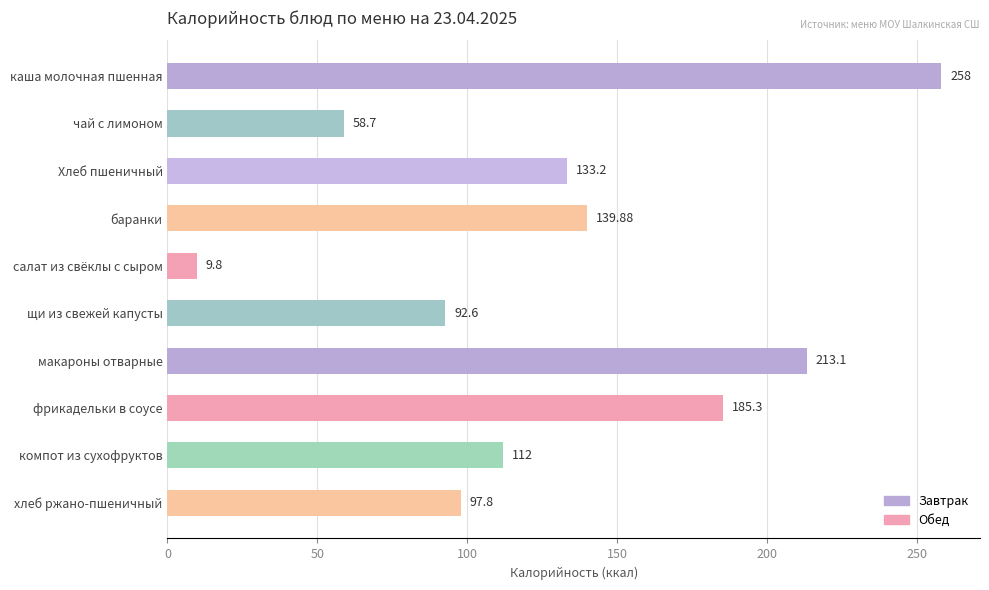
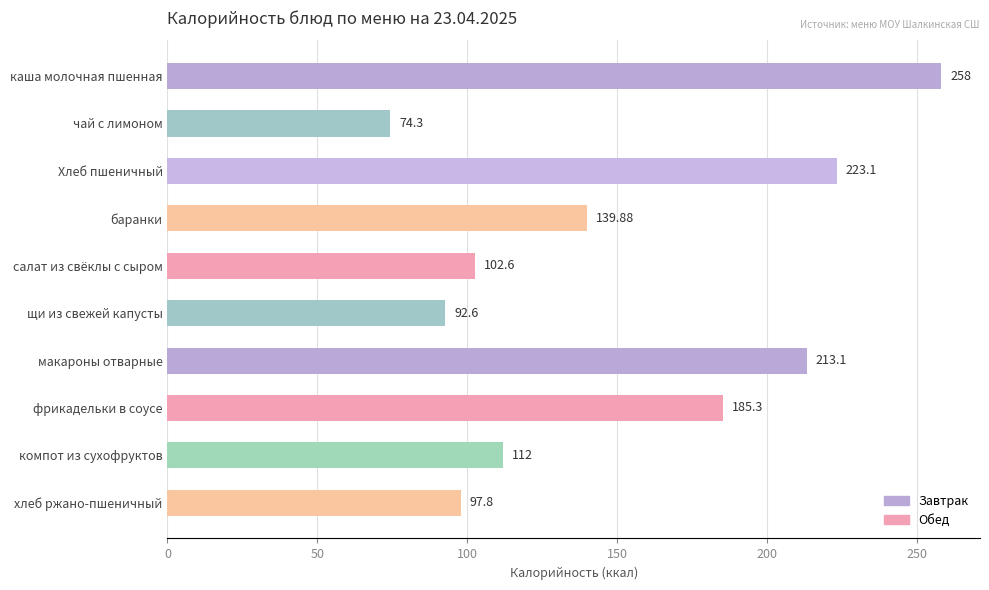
  {
    "каша молочная пшенная": 258,
-   "чай с лимоном": 58.7,
-   "Хлеб пшеничный": 133.2,
+   "чай с лимоном": 74.3,
+   "Хлеб пшеничный": 223.1,
    "баранки": 139.88,
-   "салат из свёклы с сыром": 9.8,
+   "салат из свёклы с сыром": 102.6,
    "щи из свежей капусты": 92.6,
    "макароны отварные": 213.1,
    "фрикадельки в соусе": 185.3,
    "компот из сухофруктов": 112,
    "хлеб ржано-пшеничный": 97.8
  }
